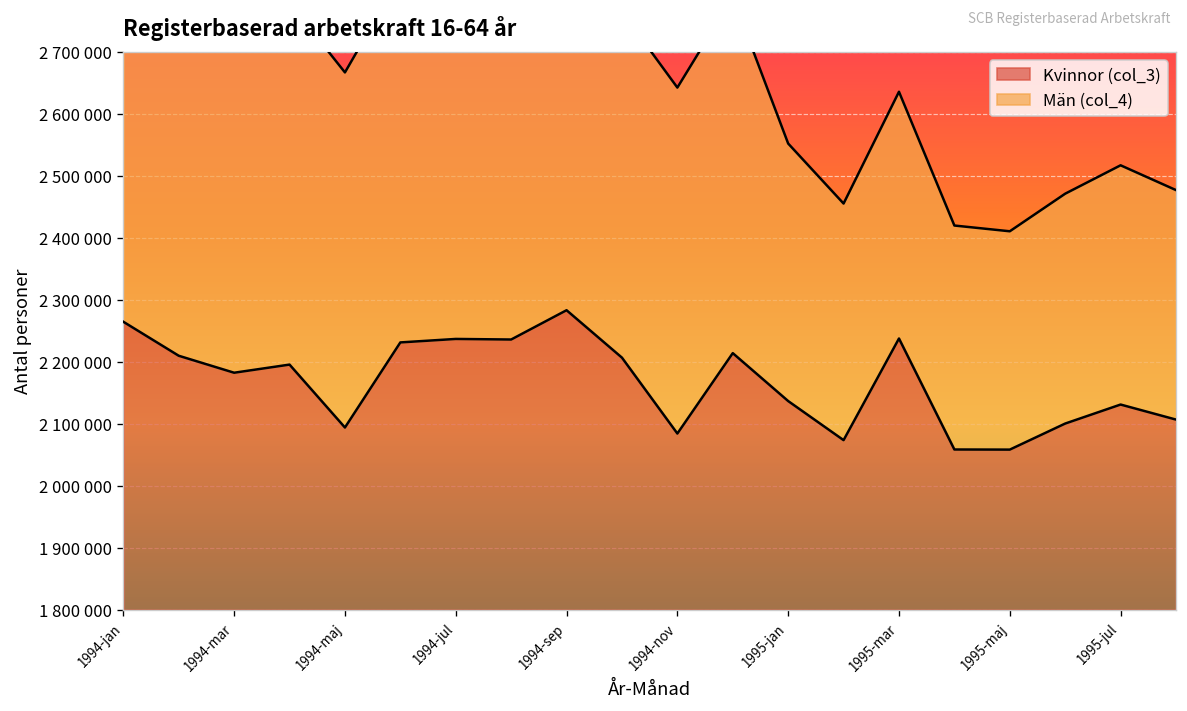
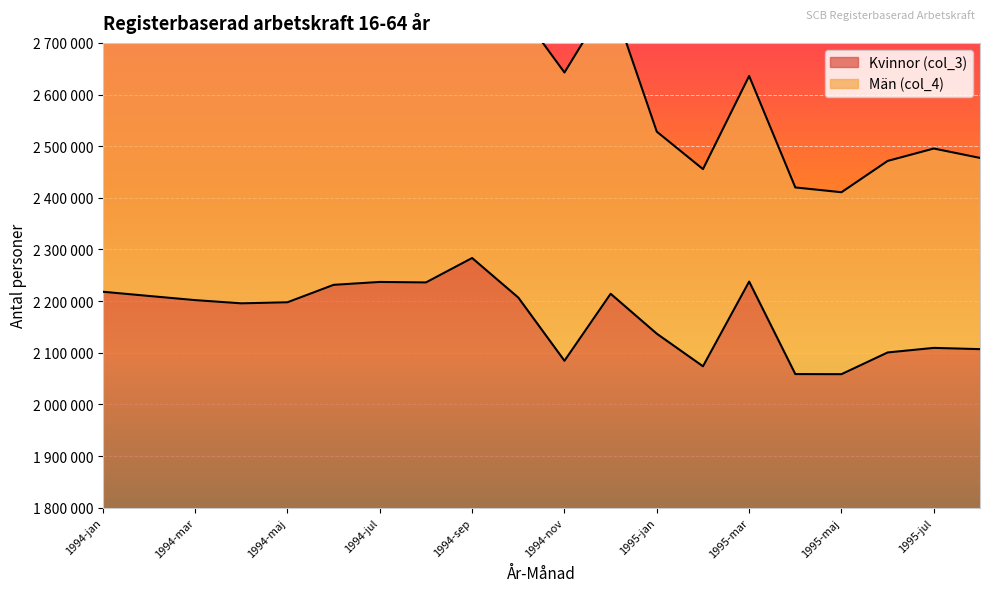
  {
    "Kvinnor (col_3)": {
-     "1994-jan": 2260000,
-     "1994-mar": 2180000,
-     "1994-maj": 2090000,
+     "1994-jan": 2220000,
+     "1994-mar": 2200000,
+     "1994-maj": 2200000,
      "1994-jul": 2240000,
      "1994-sep": 2280000,
      "1994-nov": 2080000,
      "1995-jan": 2140000,
      "1995-mar": 2240000,
      "1995-maj": 2060000,
-     "1995-jul": 2130000
+     "1995-jul": 2110000
    },
    "Män (col_4)": {
-     "1995-jan": 420000,
+     "1995-jan": 390000,
      "1995-jul": 390000
    }
  }
